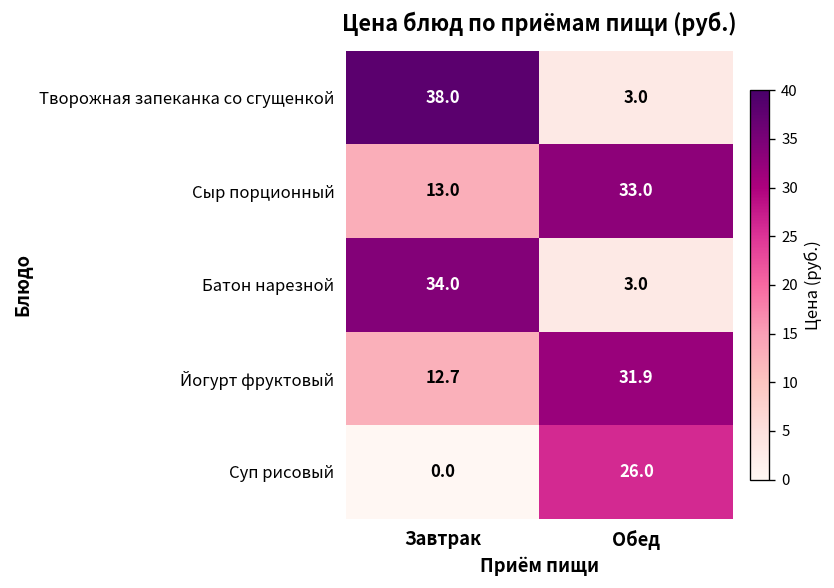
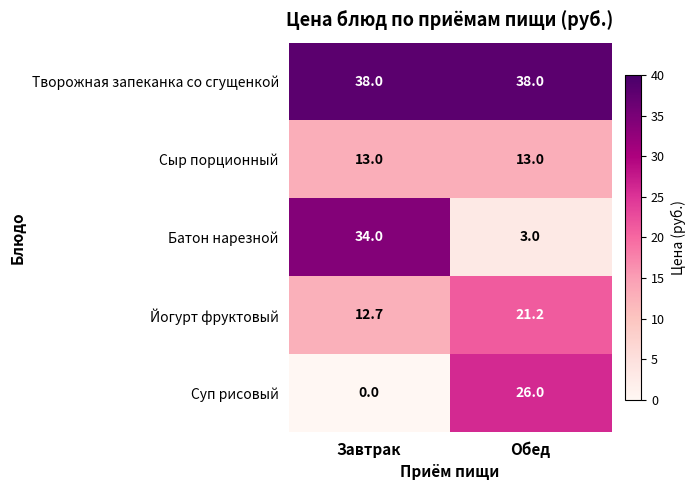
  {
    "Творожная запеканка со сгущенкой": {
      "Завтрак": 38.0,
-     "Обед": 3.0
+     "Обед": 38.0
    },
    "Сыр порционный": {
      "Завтрак": 13.0,
-     "Обед": 33.0
+     "Обед": 13.0
    },
    "Батон нарезной": {
      "Завтрак": 34.0,
      "Обед": 3.0
    },
    "Йогурт фруктовый": {
      "Завтрак": 12.7,
-     "Обед": 31.9
+     "Обед": 21.2
    },
    "Суп рисовый": {
      "Завтрак": 0.0,
      "Обед": 26.0
    }
  }
